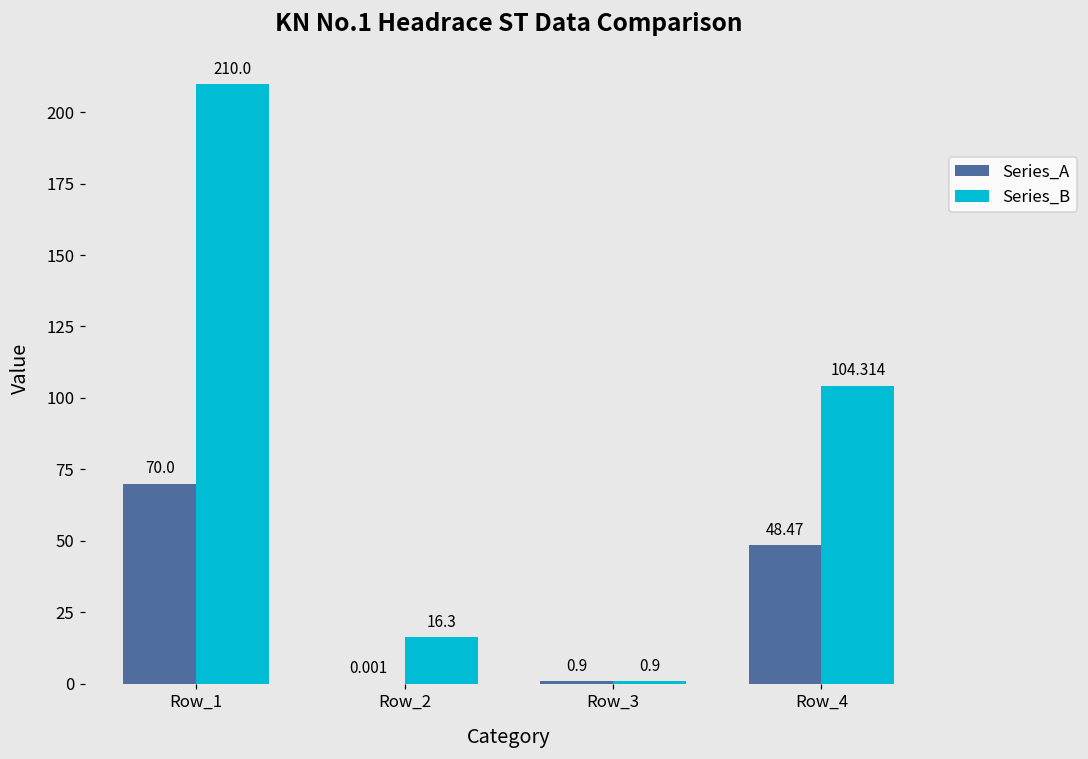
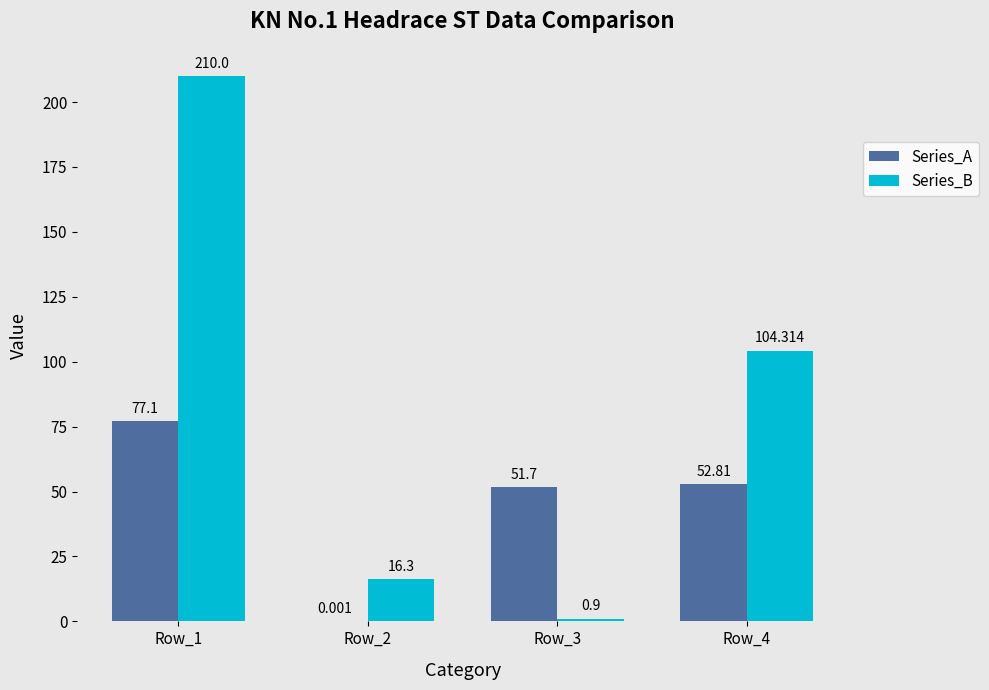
  {
    "Series_A": {
-     "Row_1": 70.0,
+     "Row_1": 77.1,
      "Row_2": 0.001,
-     "Row_3": 0.9,
-     "Row_4": 48.47
+     "Row_3": 51.7,
+     "Row_4": 52.81
    },
    "Series_B": {
      "Row_1": 210.0,
      "Row_2": 16.3,
      "Row_3": 0.9,
      "Row_4": 104.314
    }
  }
